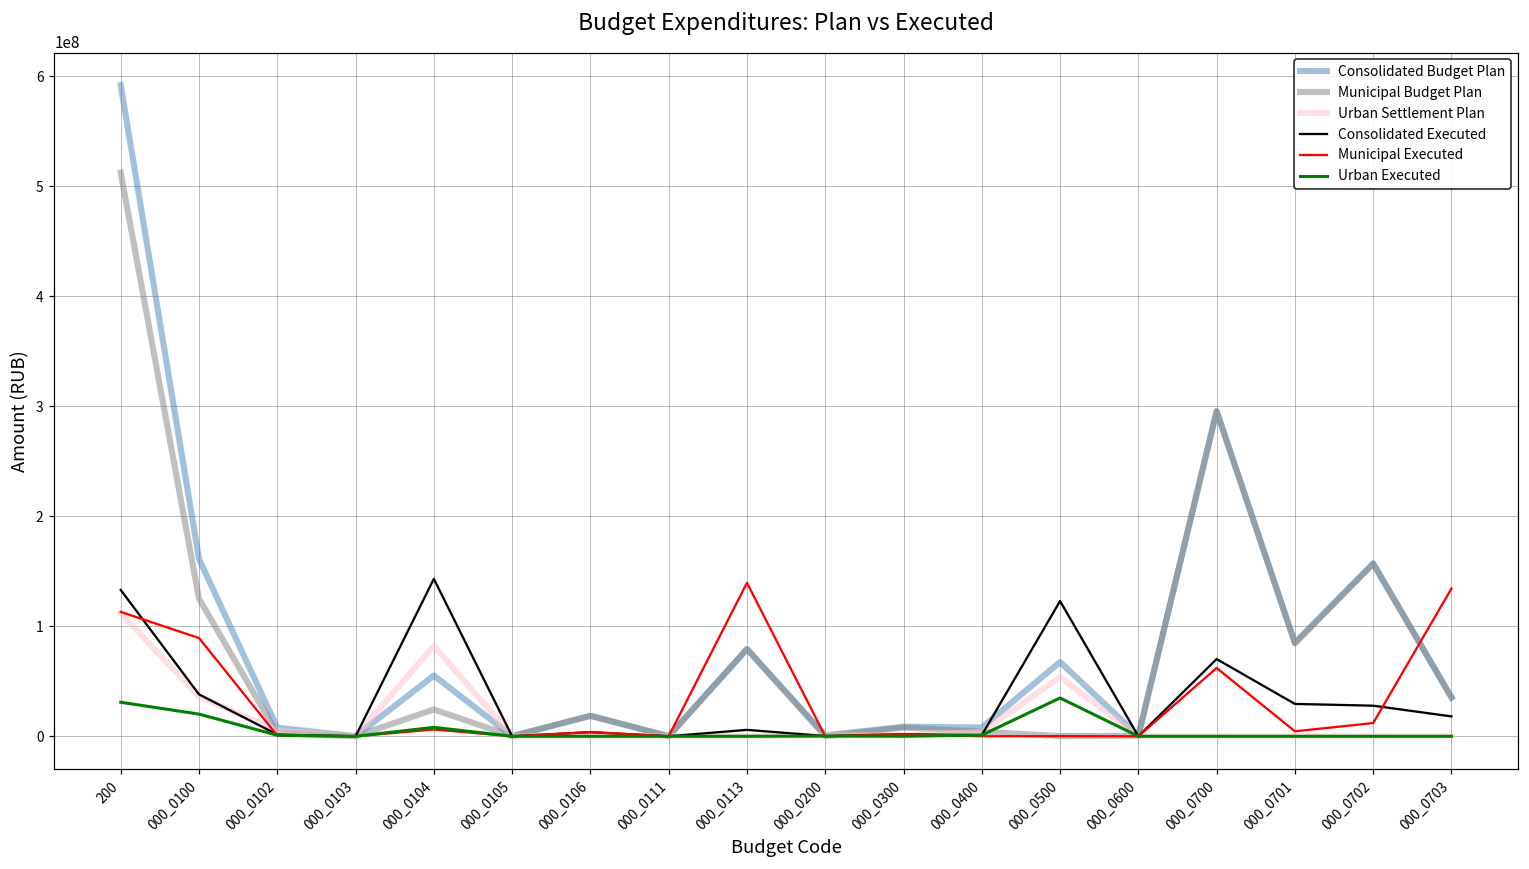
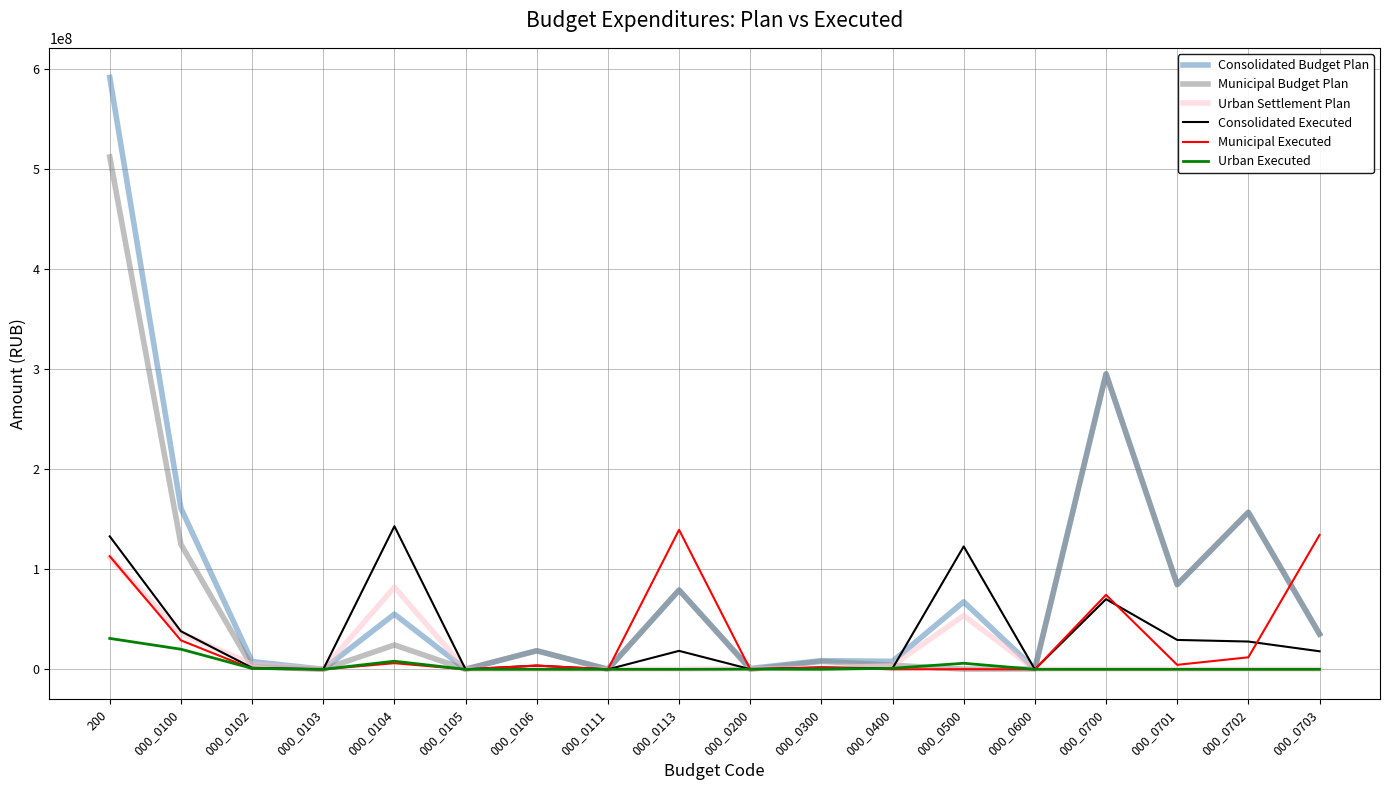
  {
    "Urban Settlement Plan": {
      "000_0102": 5000000,
      "000_0104": 82000000,
      "000_0500": 54000000
    },
    "Consolidated Executed": {
      "200": 133000000,
      "000_0104": 143000000,
-     "000_0113": 6000000,
+     "000_0113": 18000000,
      "000_0500": 123000000,
      "000_0700": 70000000,
      "000_0701": 29000000,
      "000_0702": 28000000,
      "000_0703": 18000000
    },
    "Municipal Executed": {
-     "000_0100": 89000000,
+     "000_0100": 29000000,
      "000_0113": 140000000,
-     "000_0700": 62000000,
+     "000_0700": 74000000,
      "000_0701": 4000000,
      "000_0702": 12000000,
      "000_0703": 134000000
    },
    "Urban Executed": {
      "200": 31000000,
      "000_0100": 20000000,
-     "000_0500": 35000000
+     "000_0500": 6000000
    }
  }
